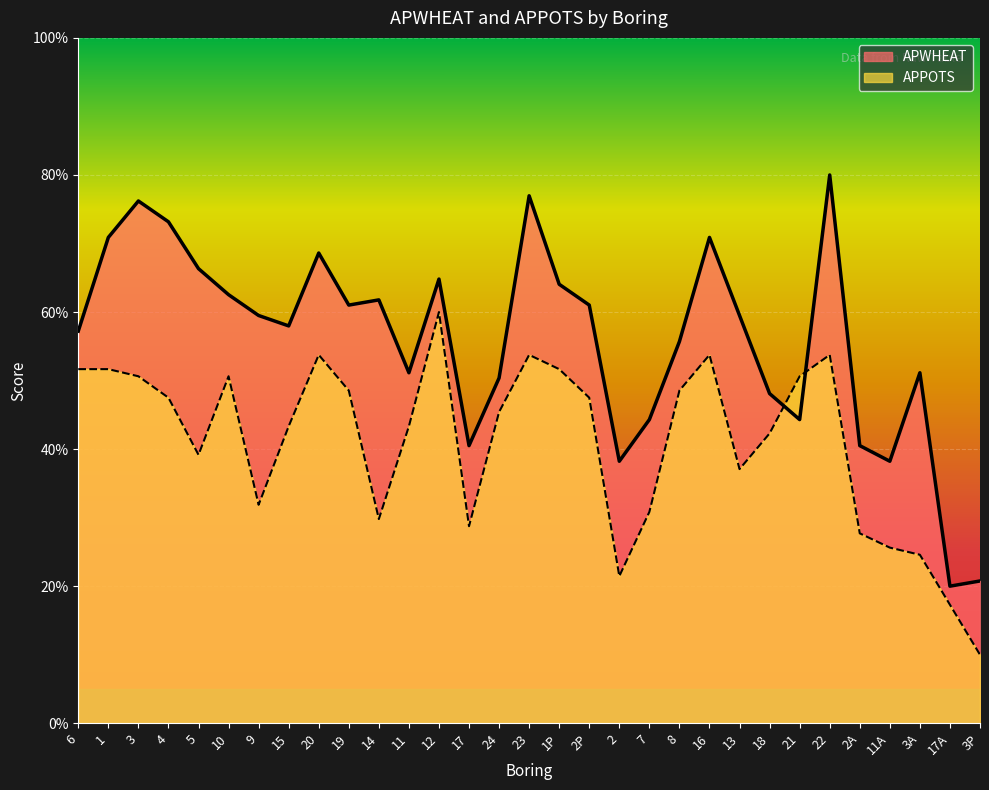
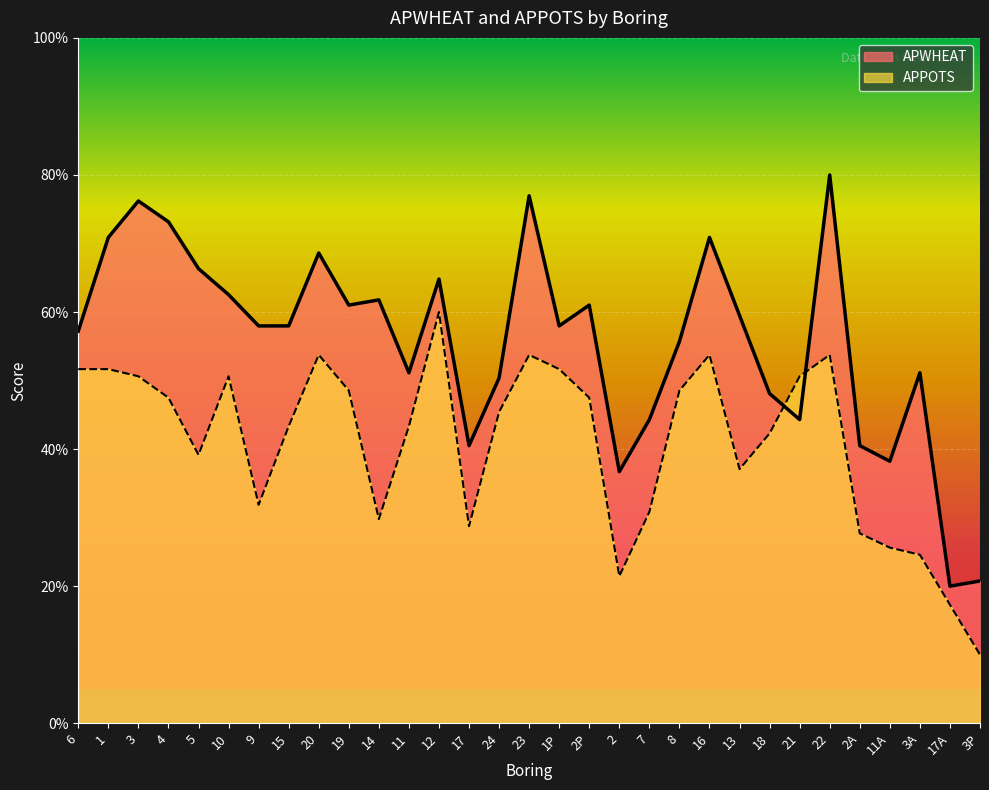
  {
    "APWHEAT": {
      "6": "57%",
      "1": "71%",
      "3": "76%",
      "4": "73%",
      "5": "66%",
      "10": "63%",
-     "9": "59%",
+     "9": "58%",
      "15": "58%",
      "20": "69%",
      "19": "61%",
      "14": "62%",
      "11": "51%",
      "12": "65%",
      "17": "41%",
      "24": "50%",
      "23": "77%",
-     "1P": "64%",
+     "1P": "58%",
      "2P": "61%",
-     "2": "38%",
+     "2": "37%",
      "7": "44%",
      "8": "56%",
      "16": "71%",
      "13": "59%",
      "18": "48%",
      "21": "44%",
      "22": "80%",
      "2A": "41%",
      "11A": "38%",
      "3A": "51%",
      "17A": "20%",
      "3P": "21%"
    },
    "APPOTS": {
      "6": "52%",
      "1": "52%",
      "3": "51%",
      "4": "48%",
      "5": "39%",
      "10": "51%",
      "9": "32%",
      "15": "43%",
      "20": "54%",
      "19": "49%",
      "14": "30%",
      "11": "43%",
      "12": "60%",
      "17": "29%",
      "24": "45%",
      "23": "54%",
      "1P": "52%",
      "2P": "48%",
      "2": "21%",
      "7": "31%",
      "8": "49%",
      "16": "54%",
      "13": "37%",
      "18": "42%",
      "21": "51%",
      "22": "54%",
      "2A": "28%",
      "11A": "26%",
      "3A": "25%",
      "17A": "17%",
      "3P": "10%"
    }
  }
